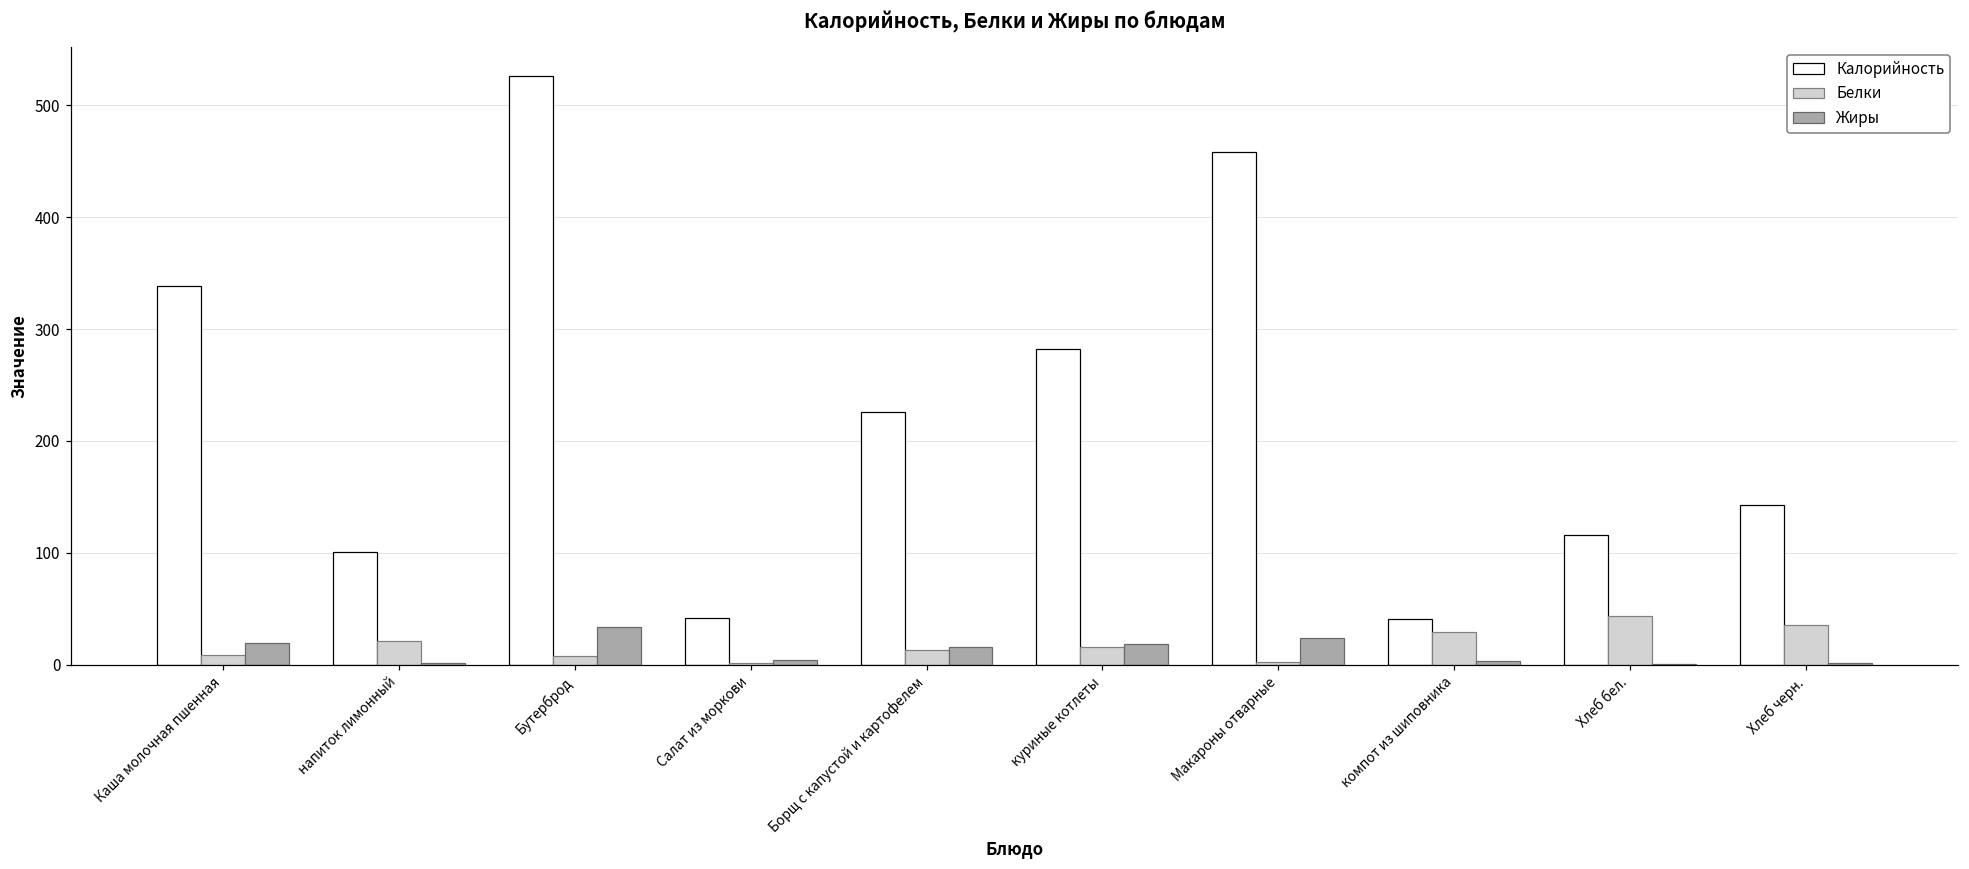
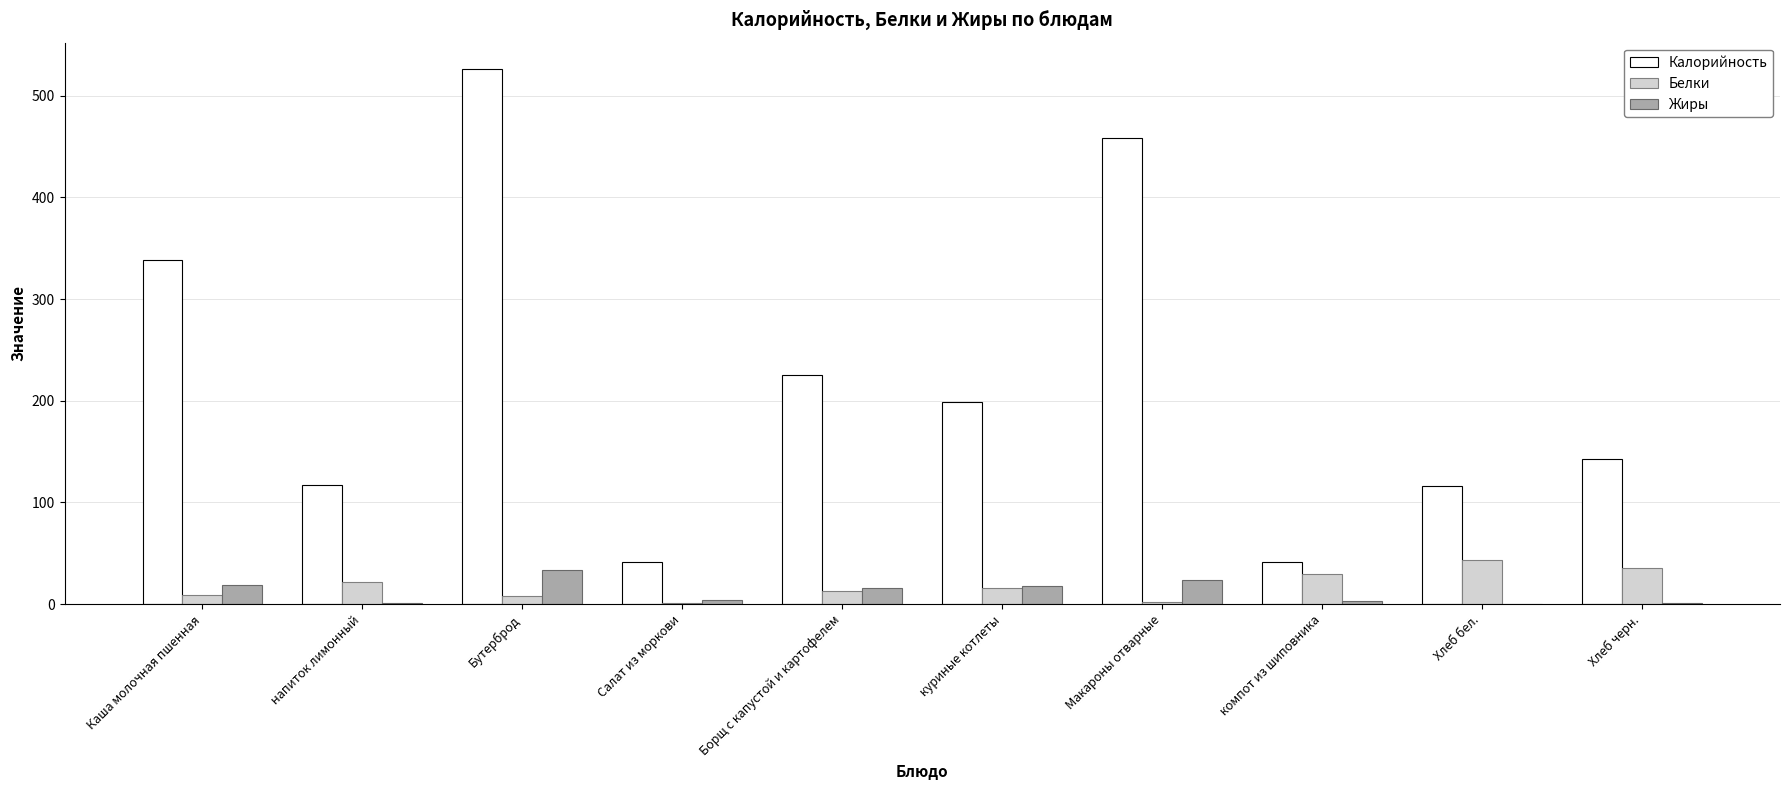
  {
    "Калорийность": {
      "Каша молочная пшенная": 338,
-     "напиток лимонный": 101,
+     "напиток лимонный": 118,
      "Бутерброд": 526,
      "Салат из моркови": 42,
      "Борщ с капустой и картофелем": 226,
-     "куриные котлеты": 283,
+     "куриные котлеты": 199,
      "Макароны отварные": 459,
      "компот из шиповника": 41,
      "Хлеб бел.": 116,
      "Хлеб черн.": 143
    },
    "Белки": {
      "Каша молочная пшенная": 9,
      "напиток лимонный": 21,
      "Бутерброд": 8,
      "Борщ с капустой и картофелем": 13,
      "куриные котлеты": 16,
      "компот из шиповника": 29,
      "Хлеб бел.": 43,
      "Хлеб черн.": 35
    },
    "Жиры": {
      "Каша молочная пшенная": 19,
      "Бутерброд": 33,
      "Салат из моркови": 4,
      "Борщ с капустой и картофелем": 16,
      "куриные котлеты": 18,
      "Макароны отварные": 24,
      "компот из шиповника": 3
    }
  }
